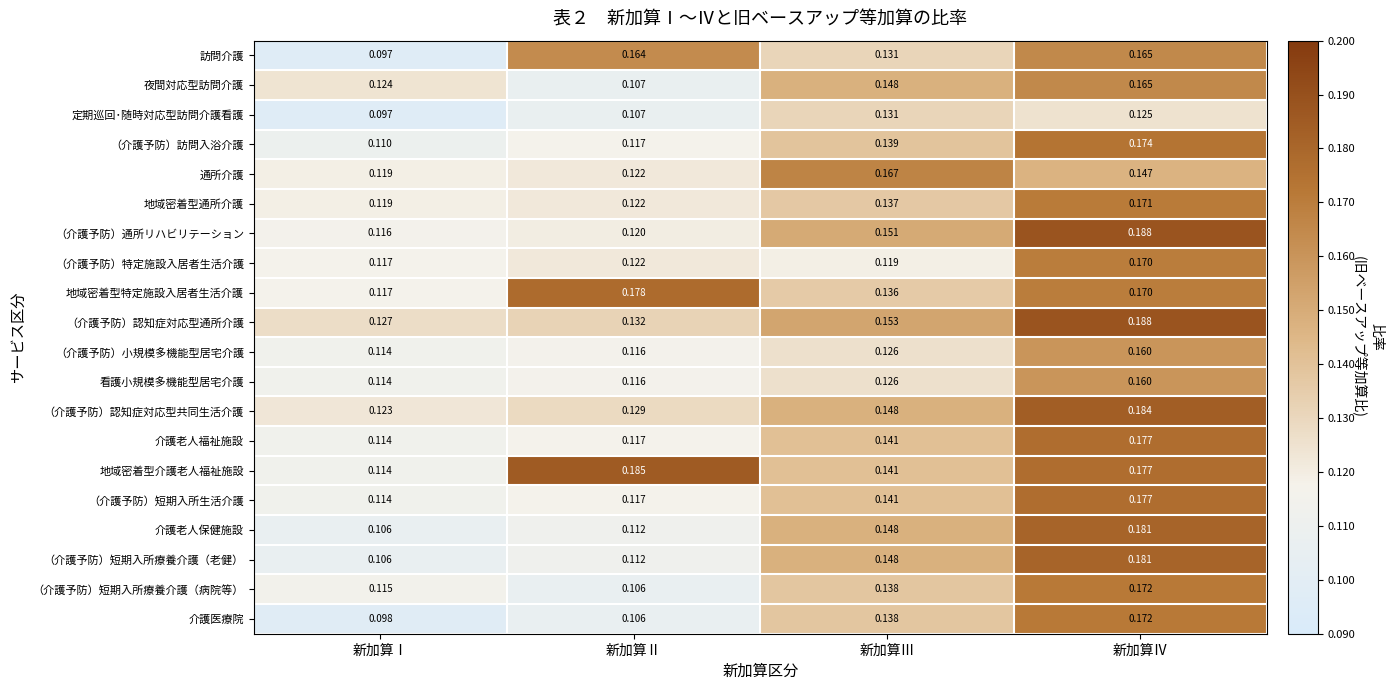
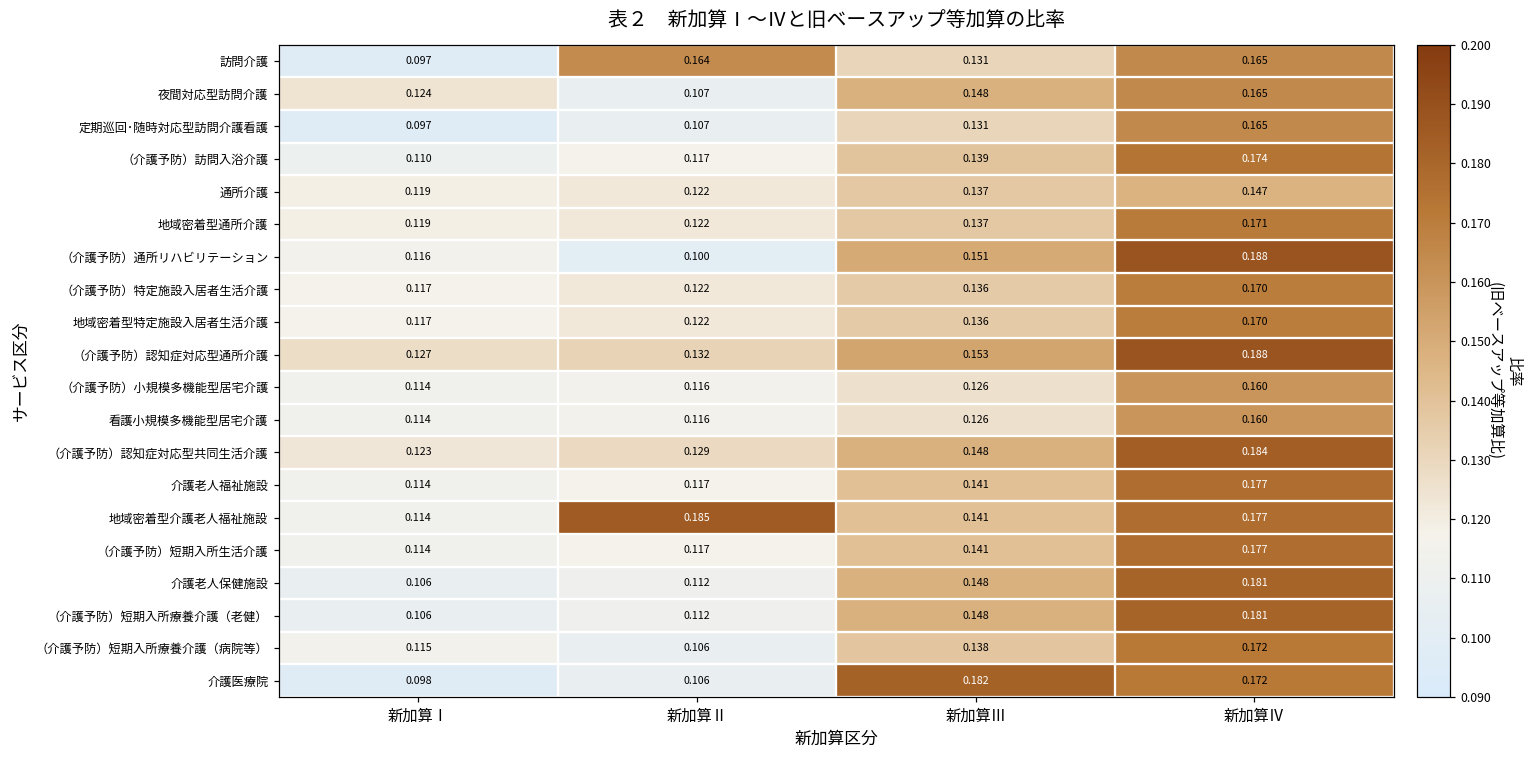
  {
    "訪問介護": {
      "新加算Ⅰ": 0.097,
      "新加算Ⅱ": 0.164,
      "新加算Ⅲ": 0.131,
      "新加算Ⅳ": 0.165
    },
    "夜間対応型訪問介護": {
      "新加算Ⅰ": 0.124,
      "新加算Ⅱ": 0.107,
      "新加算Ⅲ": 0.148,
      "新加算Ⅳ": 0.165
    },
    "定期巡回･随時対応型訪問介護看護": {
      "新加算Ⅰ": 0.097,
      "新加算Ⅱ": 0.107,
      "新加算Ⅲ": 0.131,
-     "新加算Ⅳ": 0.125
+     "新加算Ⅳ": 0.165
    },
    "（介護予防）訪問入浴介護": {
      "新加算Ⅰ": 0.110,
      "新加算Ⅱ": 0.117,
      "新加算Ⅲ": 0.139,
      "新加算Ⅳ": 0.174
    },
    "通所介護": {
      "新加算Ⅰ": 0.119,
      "新加算Ⅱ": 0.122,
-     "新加算Ⅲ": 0.167,
+     "新加算Ⅲ": 0.137,
      "新加算Ⅳ": 0.147
    },
    "地域密着型通所介護": {
      "新加算Ⅰ": 0.119,
      "新加算Ⅱ": 0.122,
      "新加算Ⅲ": 0.137,
      "新加算Ⅳ": 0.171
    },
    "（介護予防）通所リハビリテーション": {
      "新加算Ⅰ": 0.116,
-     "新加算Ⅱ": 0.120,
+     "新加算Ⅱ": 0.100,
      "新加算Ⅲ": 0.151,
      "新加算Ⅳ": 0.188
    },
    "（介護予防）特定施設入居者生活介護": {
      "新加算Ⅰ": 0.117,
      "新加算Ⅱ": 0.122,
-     "新加算Ⅲ": 0.119,
+     "新加算Ⅲ": 0.136,
      "新加算Ⅳ": 0.170
    },
    "地域密着型特定施設入居者生活介護": {
      "新加算Ⅰ": 0.117,
-     "新加算Ⅱ": 0.178,
+     "新加算Ⅱ": 0.122,
      "新加算Ⅲ": 0.136,
      "新加算Ⅳ": 0.170
    },
    "（介護予防）認知症対応型通所介護": {
      "新加算Ⅰ": 0.127,
      "新加算Ⅱ": 0.132,
      "新加算Ⅲ": 0.153,
      "新加算Ⅳ": 0.188
    },
    "（介護予防）小規模多機能型居宅介護": {
      "新加算Ⅰ": 0.114,
      "新加算Ⅱ": 0.116,
      "新加算Ⅲ": 0.126,
      "新加算Ⅳ": 0.160
    },
    "看護小規模多機能型居宅介護": {
      "新加算Ⅰ": 0.114,
      "新加算Ⅱ": 0.116,
      "新加算Ⅲ": 0.126,
      "新加算Ⅳ": 0.160
    },
    "（介護予防）認知症対応型共同生活介護": {
      "新加算Ⅰ": 0.123,
      "新加算Ⅱ": 0.129,
      "新加算Ⅲ": 0.148,
      "新加算Ⅳ": 0.184
    },
    "介護老人福祉施設": {
      "新加算Ⅰ": 0.114,
      "新加算Ⅱ": 0.117,
      "新加算Ⅲ": 0.141,
      "新加算Ⅳ": 0.177
    },
    "地域密着型介護老人福祉施設": {
      "新加算Ⅰ": 0.114,
      "新加算Ⅱ": 0.185,
      "新加算Ⅲ": 0.141,
      "新加算Ⅳ": 0.177
    },
    "（介護予防）短期入所生活介護": {
      "新加算Ⅰ": 0.114,
      "新加算Ⅱ": 0.117,
      "新加算Ⅲ": 0.141,
      "新加算Ⅳ": 0.177
    },
    "介護老人保健施設": {
      "新加算Ⅰ": 0.106,
      "新加算Ⅱ": 0.112,
      "新加算Ⅲ": 0.148,
      "新加算Ⅳ": 0.181
    },
    "（介護予防）短期入所療養介護（老健）": {
      "新加算Ⅰ": 0.106,
      "新加算Ⅱ": 0.112,
      "新加算Ⅲ": 0.148,
      "新加算Ⅳ": 0.181
    },
    "（介護予防）短期入所療養介護（病院等）": {
      "新加算Ⅰ": 0.115,
      "新加算Ⅱ": 0.106,
      "新加算Ⅲ": 0.138,
      "新加算Ⅳ": 0.172
    },
    "介護医療院": {
      "新加算Ⅰ": 0.098,
      "新加算Ⅱ": 0.106,
-     "新加算Ⅲ": 0.138,
+     "新加算Ⅲ": 0.182,
      "新加算Ⅳ": 0.172
    }
  }
